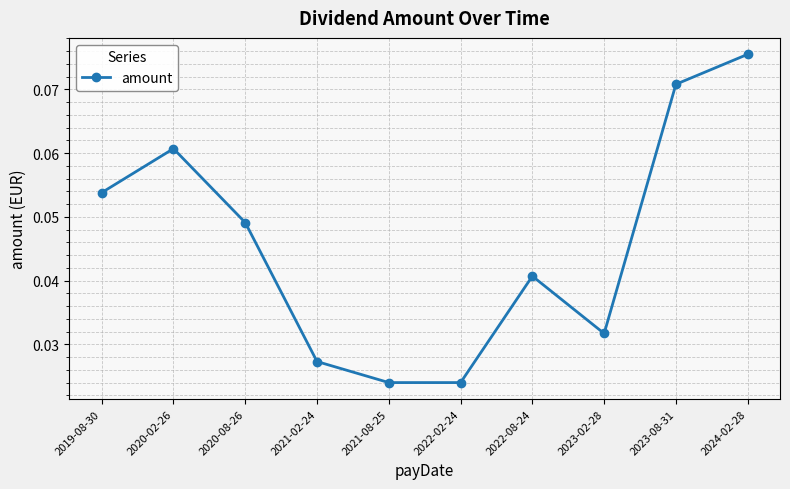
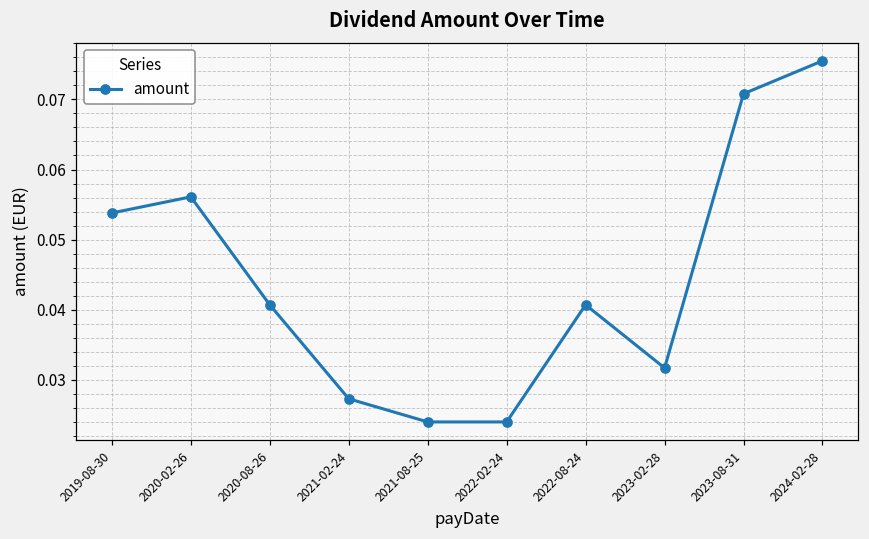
  {
    "2019-08-30": 0.054,
-   "2020-02-26": 0.061,
-   "2020-08-26": 0.049,
+   "2020-02-26": 0.056,
+   "2020-08-26": 0.041,
    "2021-02-24": 0.027,
    "2021-08-25": 0.024,
    "2022-02-24": 0.024,
    "2022-08-24": 0.041,
    "2023-02-28": 0.032,
    "2023-08-31": 0.071,
    "2024-02-28": 0.076
  }
